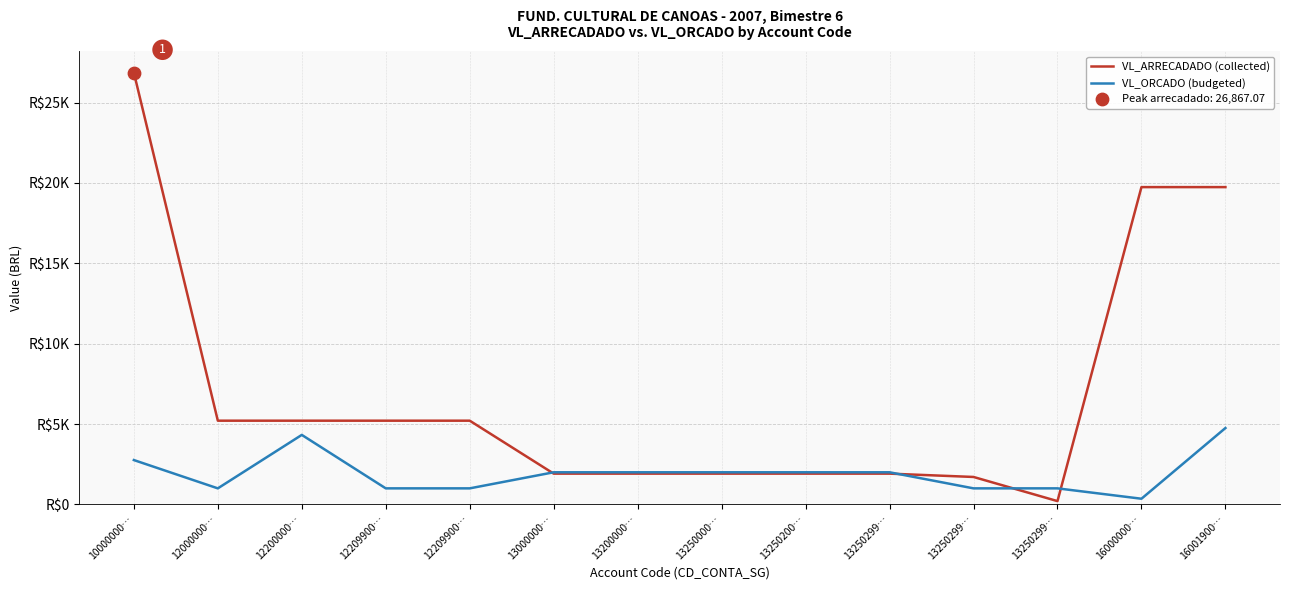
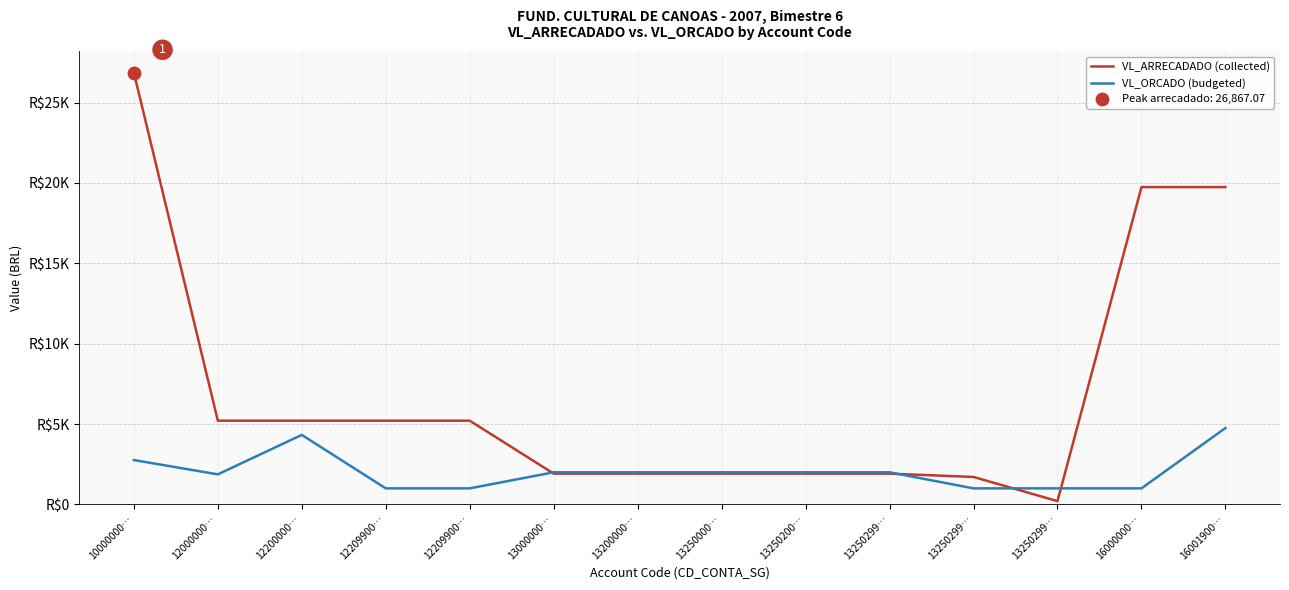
  {
    "VL_ORCADO (budgeted)": {
      "10000000…": "R$2800",
-     "12000000…": "R$1000",
+     "12000000…": "R$1900",
      "12200000…": "R$4300",
-     "16000000…": "R$400",
+     "16000000…": "R$1000",
      "16001900…": "R$4800"
    }
  }
